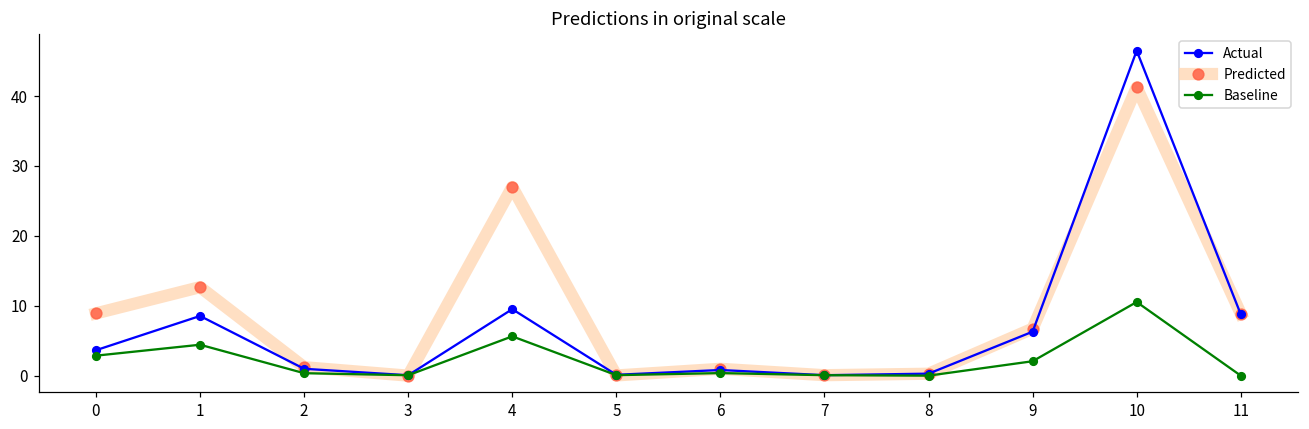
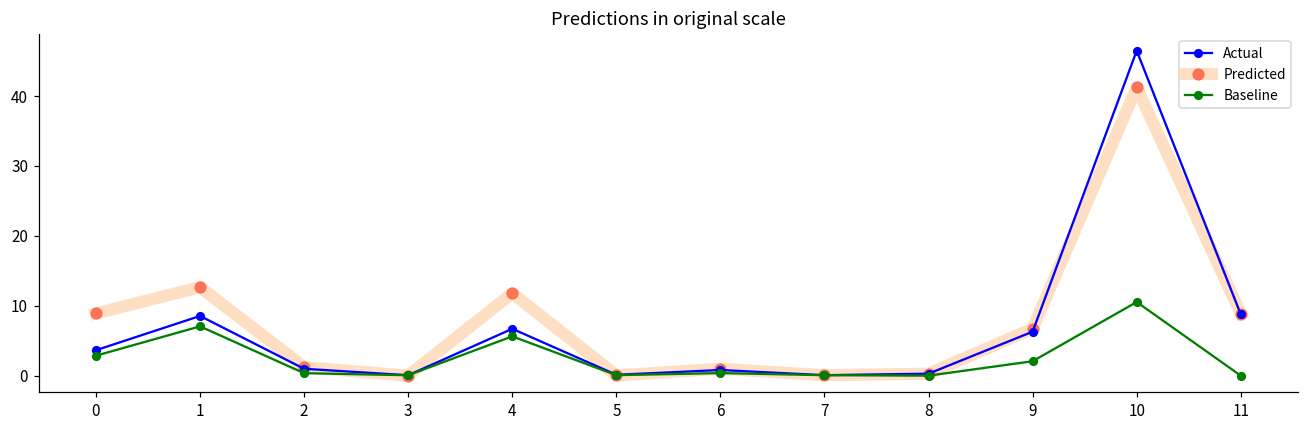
  {
    "Actual": {
      "0": 4,
      "1": 9,
-     "4": 10,
+     "4": 7,
      "9": 6,
      "10": 46
    },
    "Predicted": {
      "0": 9,
      "1": 13,
-     "4": 27,
+     "4": 12,
      "9": 7,
      "10": 41
    },
    "Baseline": {
      "0": 3,
-     "1": 4,
+     "1": 7,
      "2": 0,
      "4": 6,
      "6": 0,
      "9": 2,
      "10": 11,
      "11": 0
    }
  }
